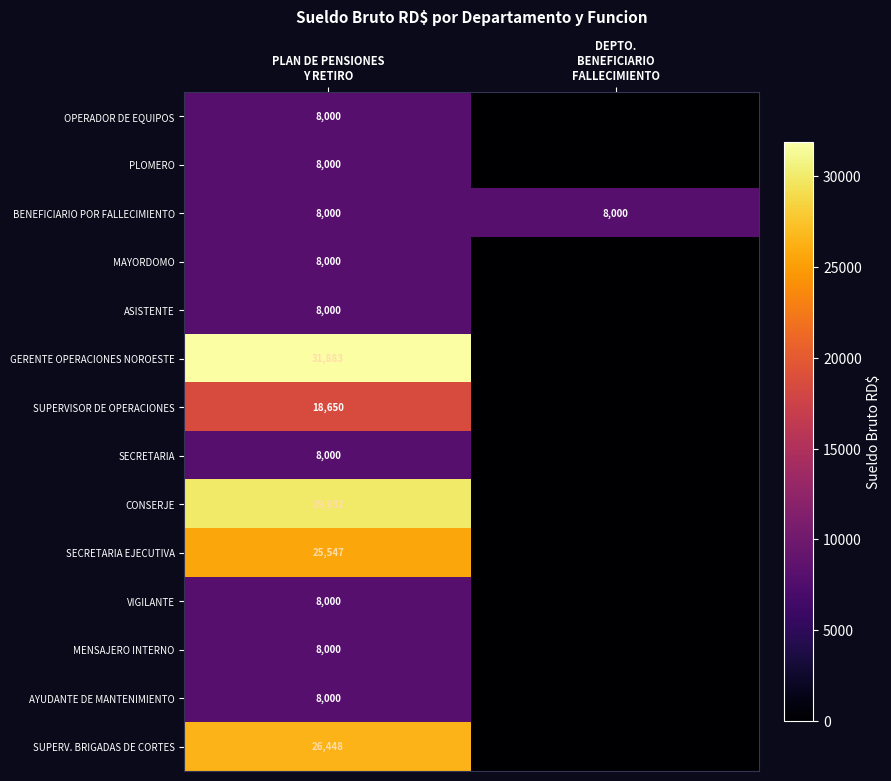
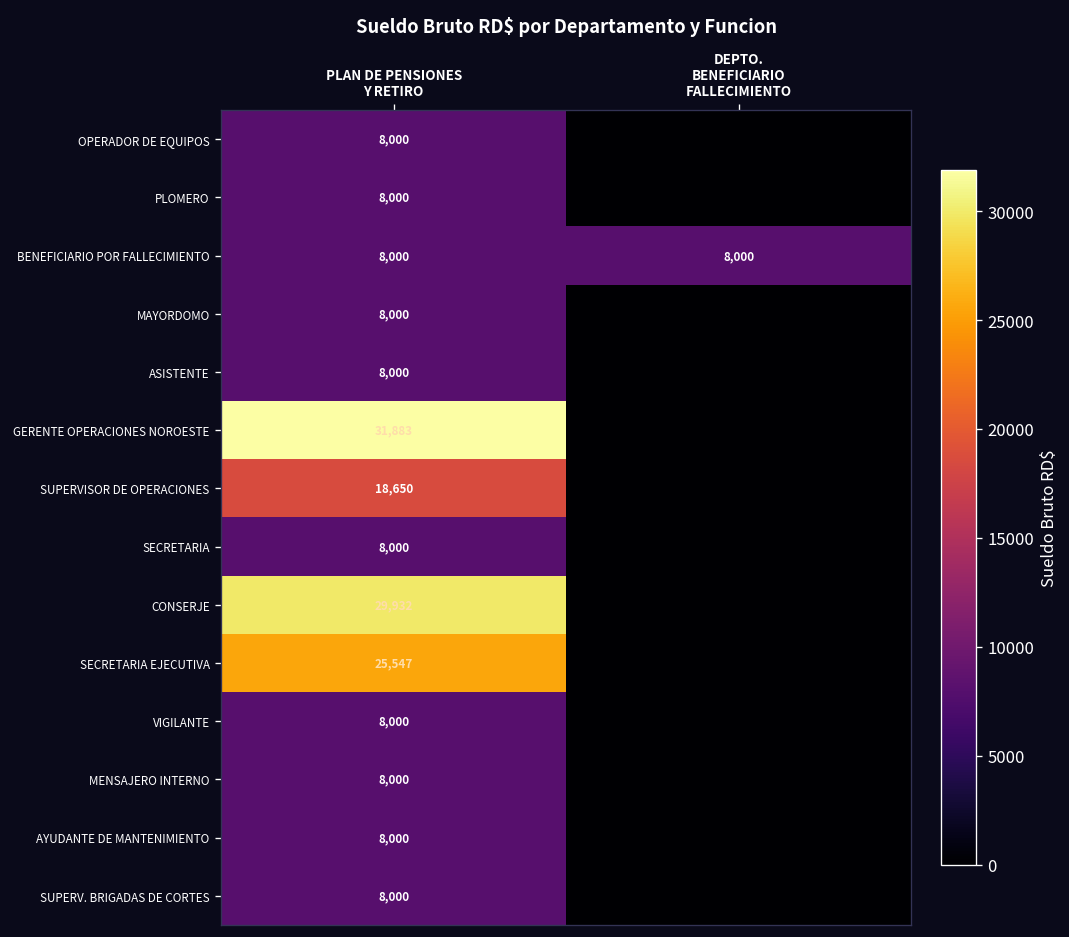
  {
    "OPERADOR DE EQUIPOS": {
      "PLAN DE PENSIONES Y RETIRO": "8,000"
    },
    "PLOMERO": {
      "PLAN DE PENSIONES Y RETIRO": "8,000"
    },
    "BENEFICIARIO POR FALLECIMIENTO": {
      "PLAN DE PENSIONES Y RETIRO": "8,000",
      "DEPTO. BENEFICIARIO FALLECIMIENTO": "8,000"
    },
    "MAYORDOMO": {
      "PLAN DE PENSIONES Y RETIRO": "8,000"
    },
    "ASISTENTE": {
      "PLAN DE PENSIONES Y RETIRO": "8,000"
    },
    "SUPERVISOR DE OPERACIONES": {
      "PLAN DE PENSIONES Y RETIRO": "18,650"
    },
    "SECRETARIA": {
      "PLAN DE PENSIONES Y RETIRO": "8,000"
    },
    "CONSERJE": {
      "PLAN DE PENSIONES Y RETIRO": "29,932"
    },
    "SECRETARIA EJECUTIVA": {
      "PLAN DE PENSIONES Y RETIRO": "25,547"
    },
    "VIGILANTE": {
      "PLAN DE PENSIONES Y RETIRO": "8,000"
    },
    "MENSAJERO INTERNO": {
      "PLAN DE PENSIONES Y RETIRO": "8,000"
    },
    "AYUDANTE DE MANTENIMIENTO": {
      "PLAN DE PENSIONES Y RETIRO": "8,000"
    },
    "SUPERV. BRIGADAS DE CORTES": {
-     "PLAN DE PENSIONES Y RETIRO": "26,448"
+     "PLAN DE PENSIONES Y RETIRO": "8,000"
    }
  }
